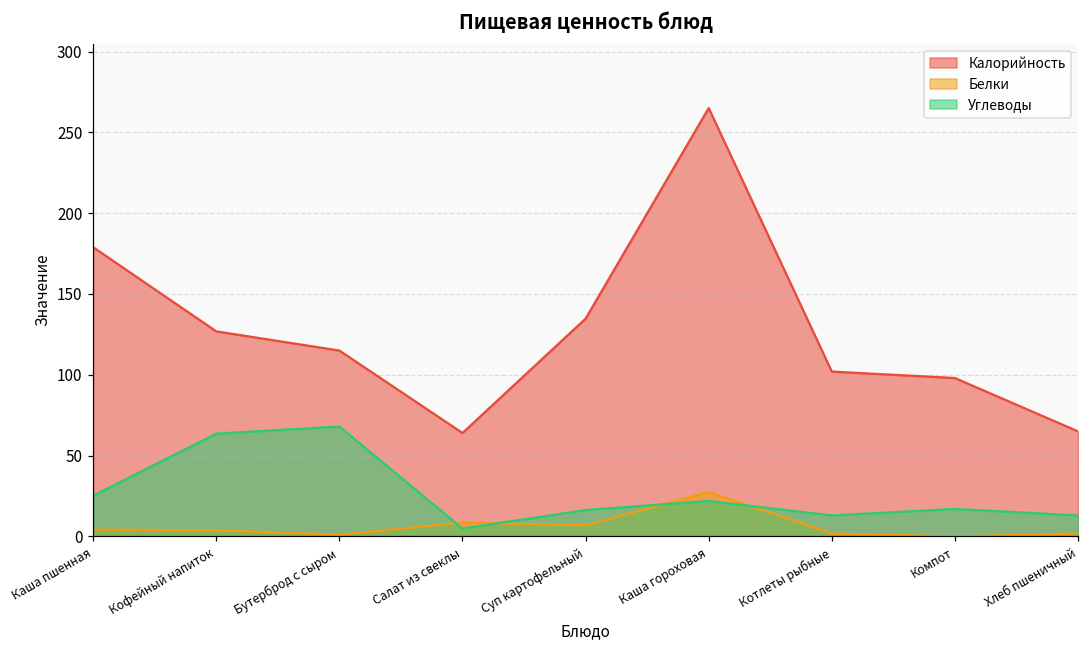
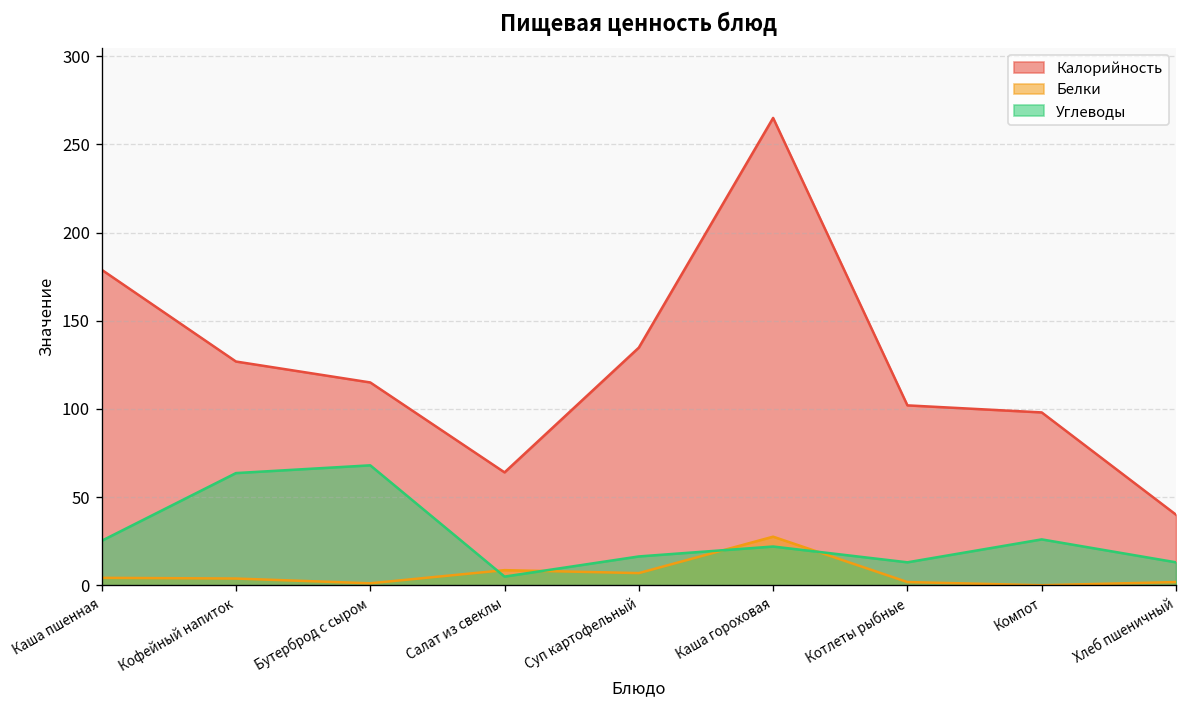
  {
    "Калорийность": {
      "Каша пшенная": 179,
      "Кофейный напиток": 127,
      "Бутерброд с сыром": 115,
      "Салат из свеклы": 64,
      "Суп картофельный": 135,
      "Каша гороховая": 265,
      "Котлеты рыбные": 102,
      "Компот": 98,
-     "Хлеб пшеничный": 65
+     "Хлеб пшеничный": 40
    },
    "Белки": {
      "Каша пшенная": 4,
      "Кофейный напиток": 4,
      "Бутерброд с сыром": 1,
      "Салат из свеклы": 9,
      "Суп картофельный": 7,
      "Каша гороховая": 28,
      "Котлеты рыбные": 2,
      "Компот": 0,
      "Хлеб пшеничный": 2
    },
    "Углеводы": {
      "Каша пшенная": 25,
      "Кофейный напиток": 64,
      "Бутерброд с сыром": 68,
      "Салат из свеклы": 5,
      "Суп картофельный": 16,
      "Каша гороховая": 22,
      "Котлеты рыбные": 13,
-     "Компот": 17,
+     "Компот": 26,
      "Хлеб пшеничный": 13
    }
  }
